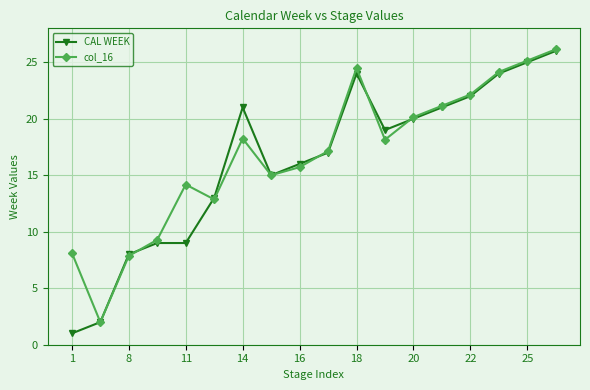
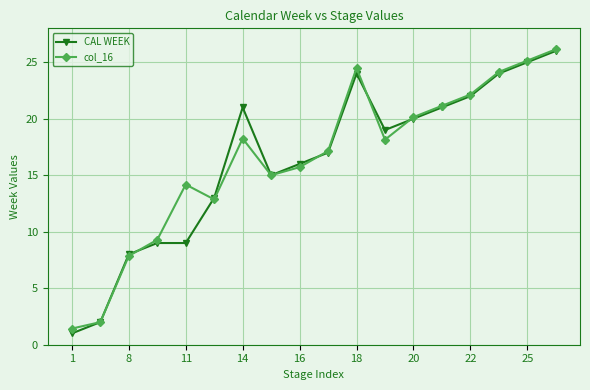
  {
    "CAL WEEK": {
      "1": 1.0,
      "11": 9.0,
      "14": 21.0,
      "16": 16.0,
      "18": 24.0
    },
    "col_16": {
-     "1": 8.1,
+     "1": 1.4,
      "11": 14.2,
      "14": 18.2,
      "16": 15.7,
      "18": 24.5
    }
  }
